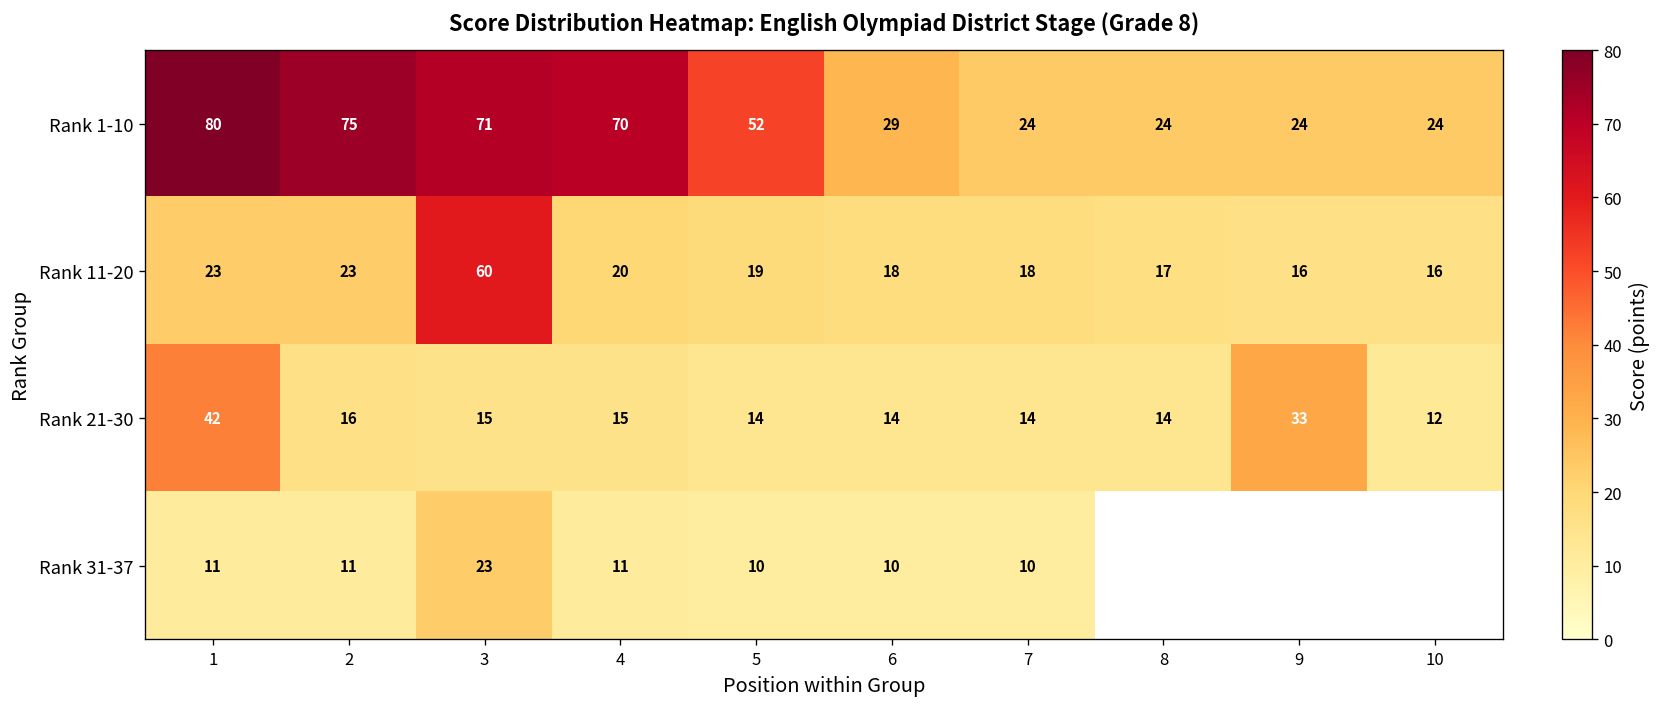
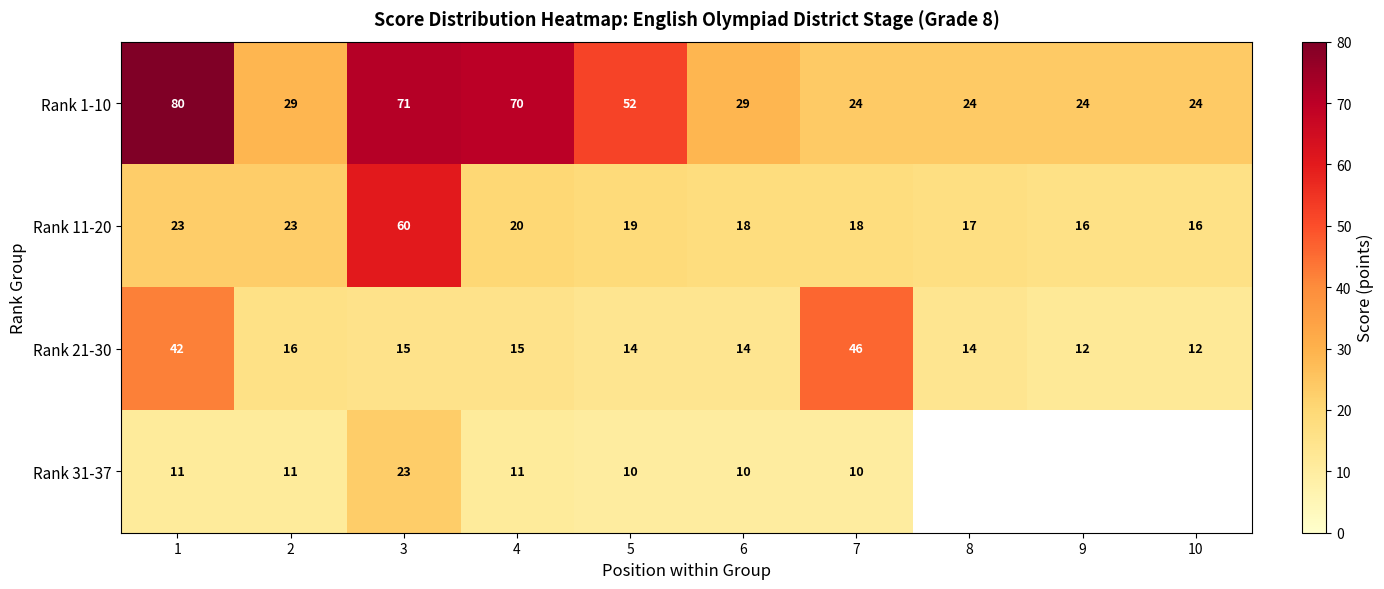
  {
    "Rank 1-10": {
      "1": 80,
-     "2": 75,
+     "2": 29,
      "3": 71,
      "4": 70,
      "5": 52,
      "6": 29,
      "7": 24,
      "8": 24,
      "9": 24,
      "10": 24
    },
    "Rank 11-20": {
      "1": 23,
      "2": 23,
      "3": 60,
      "4": 20,
      "5": 19,
      "6": 18,
      "7": 18,
      "8": 17,
      "9": 16,
      "10": 16
    },
    "Rank 21-30": {
      "1": 42,
      "2": 16,
      "3": 15,
      "4": 15,
      "5": 14,
      "6": 14,
-     "7": 14,
+     "7": 46,
      "8": 14,
-     "9": 33,
+     "9": 12,
      "10": 12
    },
    "Rank 31-37": {
      "1": 11,
      "2": 11,
      "3": 23,
      "4": 11,
      "5": 10,
      "6": 10,
      "7": 10
    }
  }
